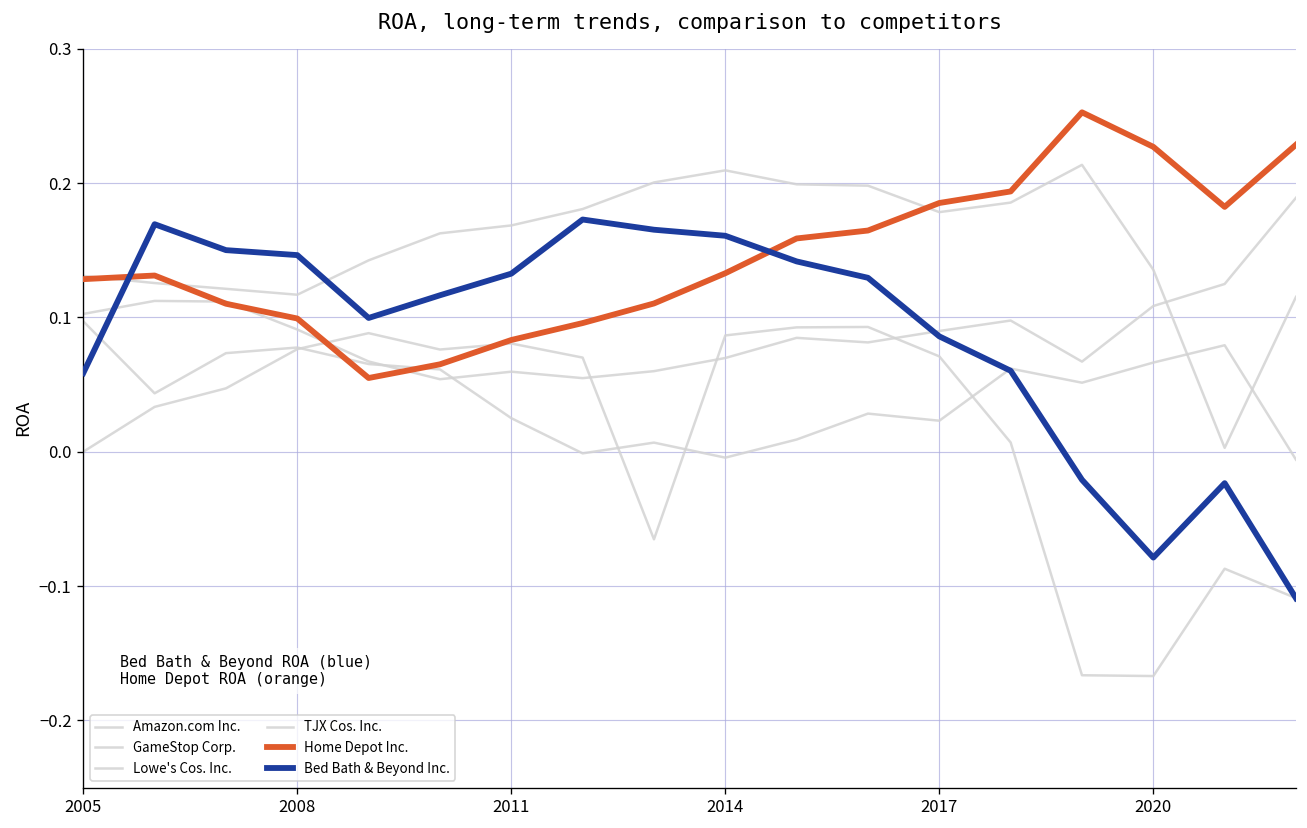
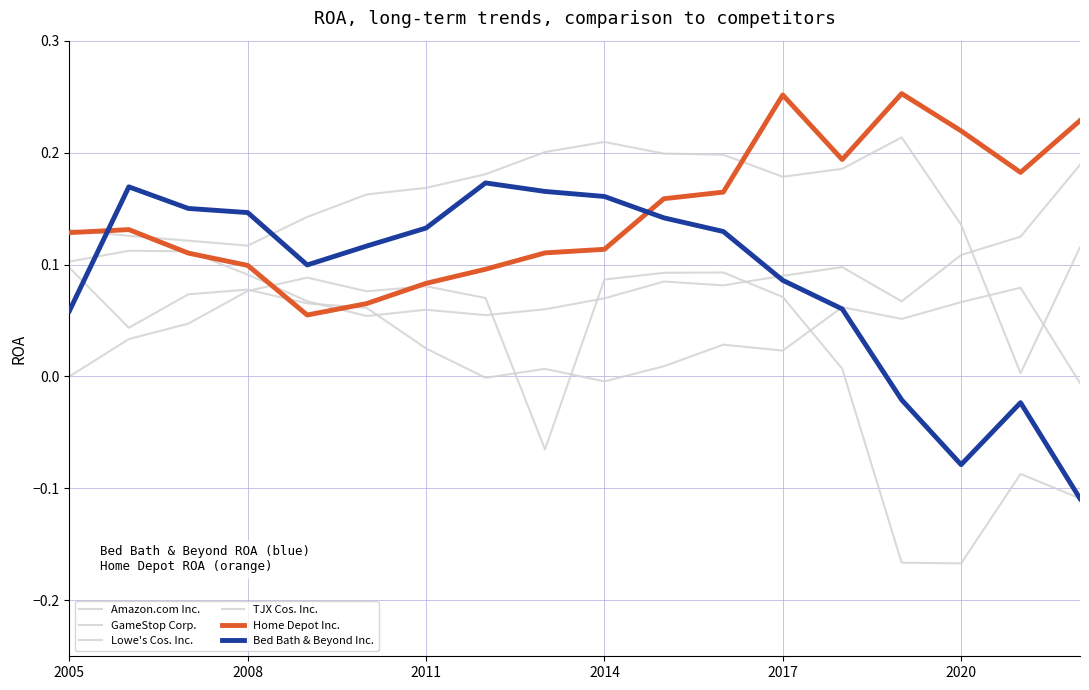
  {
    "Home Depot Inc.": {
      "2005": 0.129,
      "2008": 0.099,
      "2011": 0.083,
-     "2014": 0.133,
-     "2017": 0.185,
-     "2020": 0.227
+     "2014": 0.114,
+     "2017": 0.252,
+     "2020": 0.219
    },
    "Bed Bath & Beyond Inc.": {
      "2005": 0.059,
      "2008": 0.146,
      "2011": 0.133,
      "2014": 0.161,
      "2017": 0.086,
      "2020": -0.079
    }
  }
